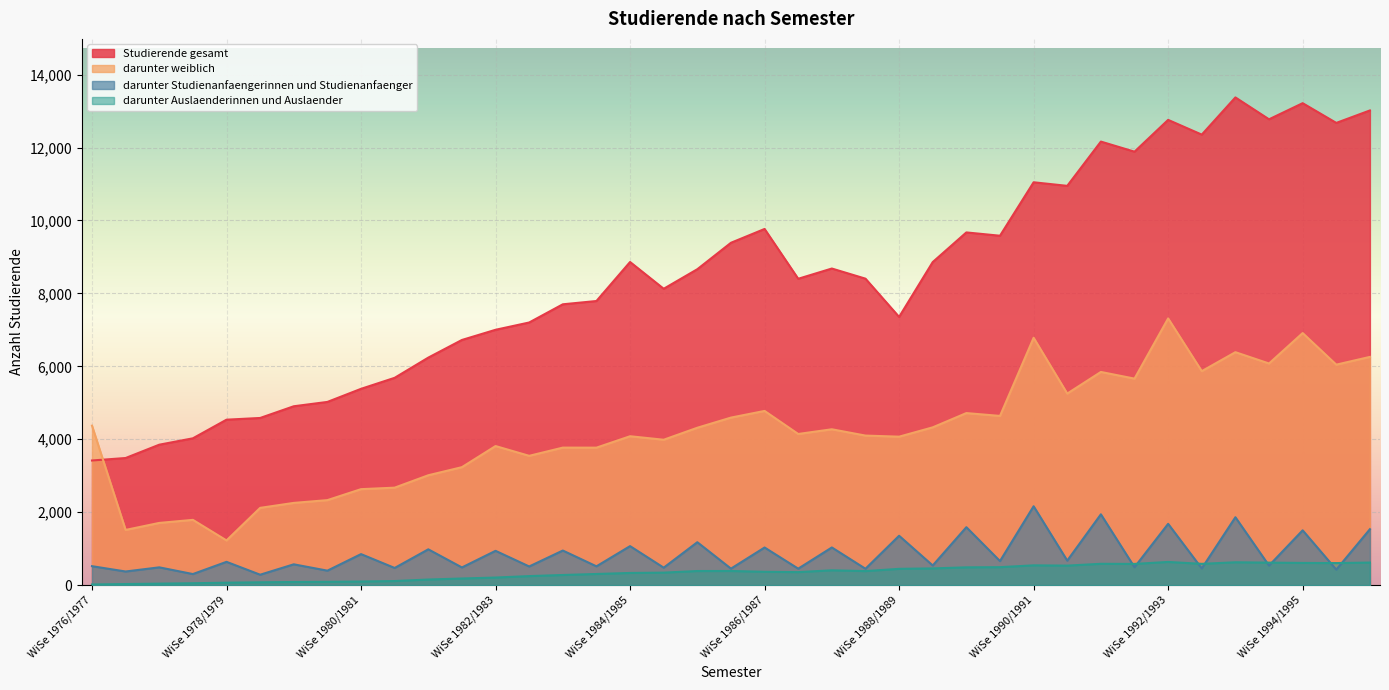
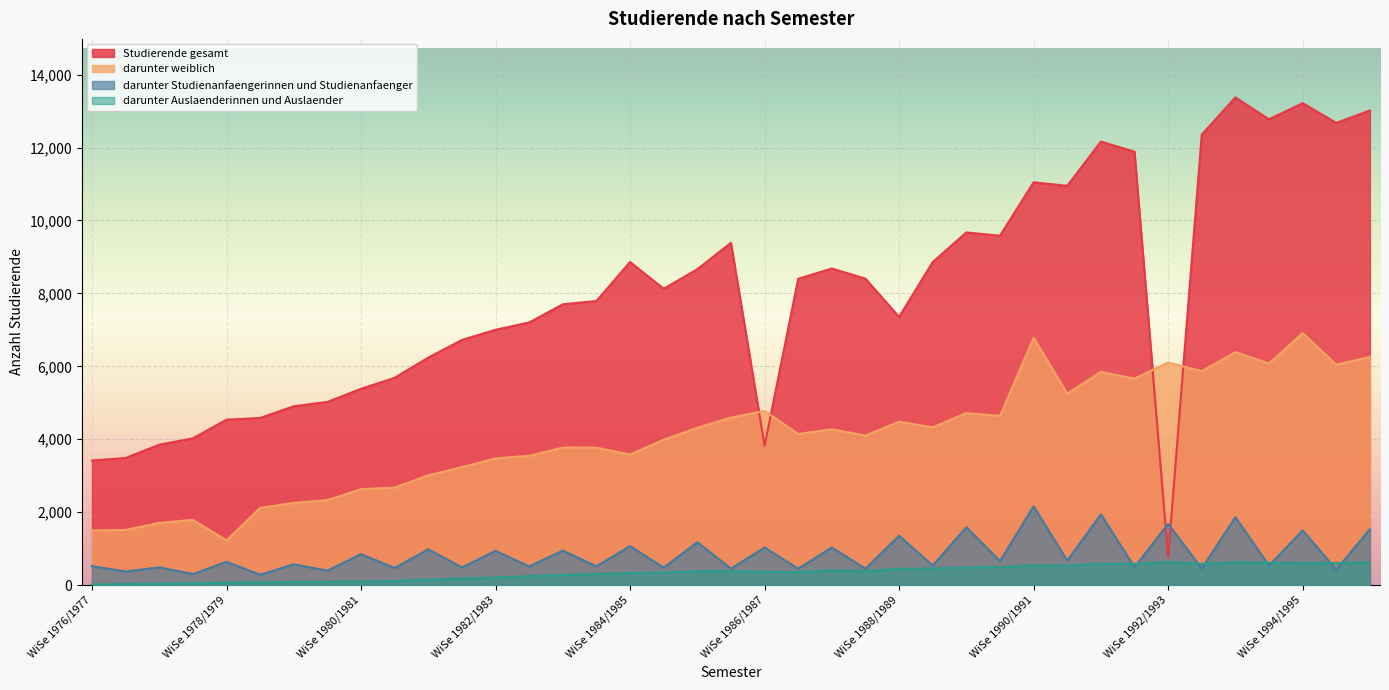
  {
    "Studierende gesamt": {
      "WiSe 1976/1977": "3,400",
      "WiSe 1978/1979": "4,500",
      "WiSe 1980/1981": "5,400",
      "WiSe 1982/1983": "7,000",
      "WiSe 1984/1985": "8,900",
-     "WiSe 1986/1987": "9,800",
+     "WiSe 1986/1987": "3,800",
      "WiSe 1988/1989": "7,400",
      "WiSe 1990/1991": "11,000",
-     "WiSe 1992/1993": "12,800",
+     "WiSe 1992/1993": "800",
      "WiSe 1994/1995": "13,200"
    },
    "darunter weiblich": {
-     "WiSe 1976/1977": "4,400",
+     "WiSe 1976/1977": "1,500",
      "WiSe 1978/1979": "1,200",
      "WiSe 1980/1981": "2,600",
-     "WiSe 1982/1983": "3,800",
-     "WiSe 1984/1985": "4,100",
+     "WiSe 1982/1983": "3,500",
+     "WiSe 1984/1985": "3,600",
      "WiSe 1986/1987": "4,800",
-     "WiSe 1988/1989": "4,100",
+     "WiSe 1988/1989": "4,500",
      "WiSe 1990/1991": "6,800",
-     "WiSe 1992/1993": "7,300",
+     "WiSe 1992/1993": "6,100",
      "WiSe 1994/1995": "6,900"
    }
  }
